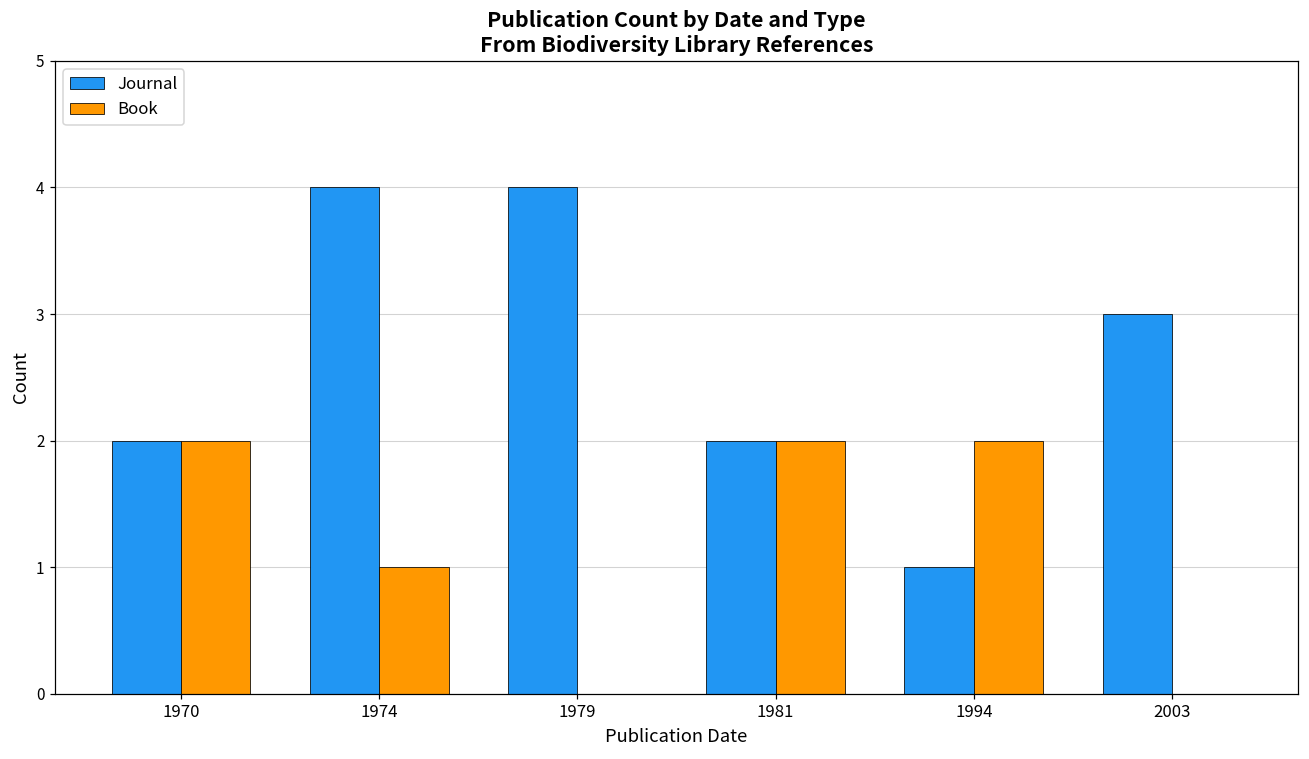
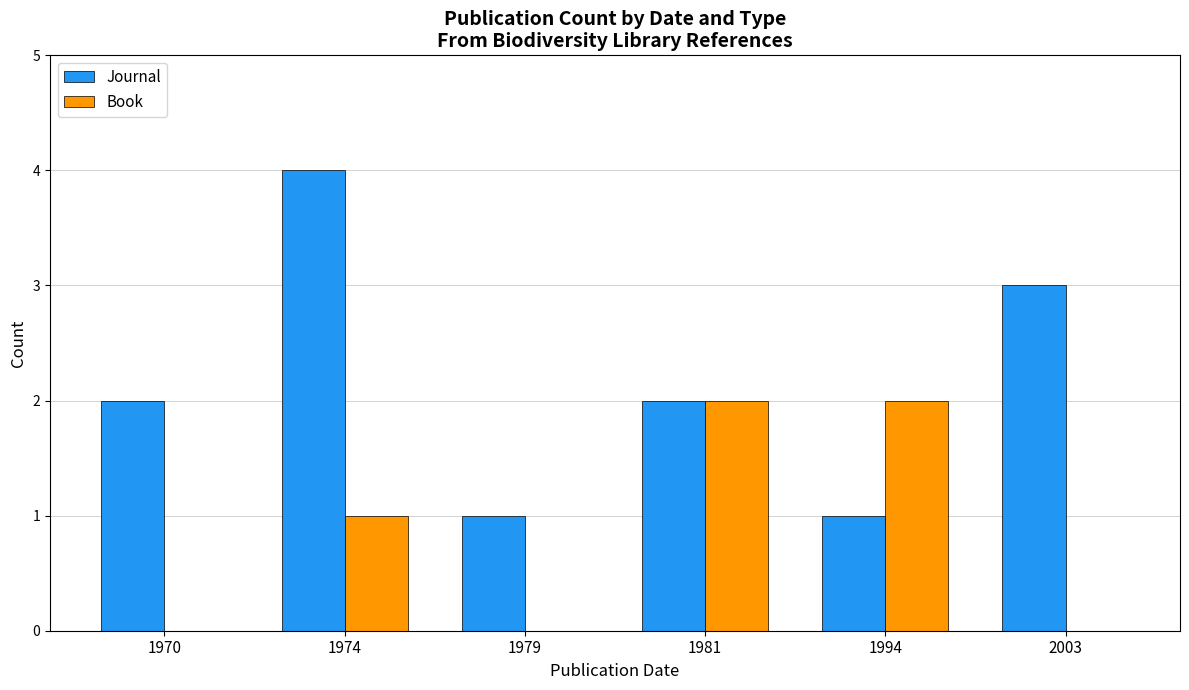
  {
    "Journal": {
      "1970": 2,
      "1974": 4,
-     "1979": 4,
+     "1979": 1,
      "1981": 2,
      "1994": 1,
      "2003": 3
    },
    "Book": {
-     "1970": 2,
+     "1970": 0,
      "1974": 1,
      "1979": 0,
      "1981": 2,
      "1994": 2,
      "2003": 0
    }
  }
